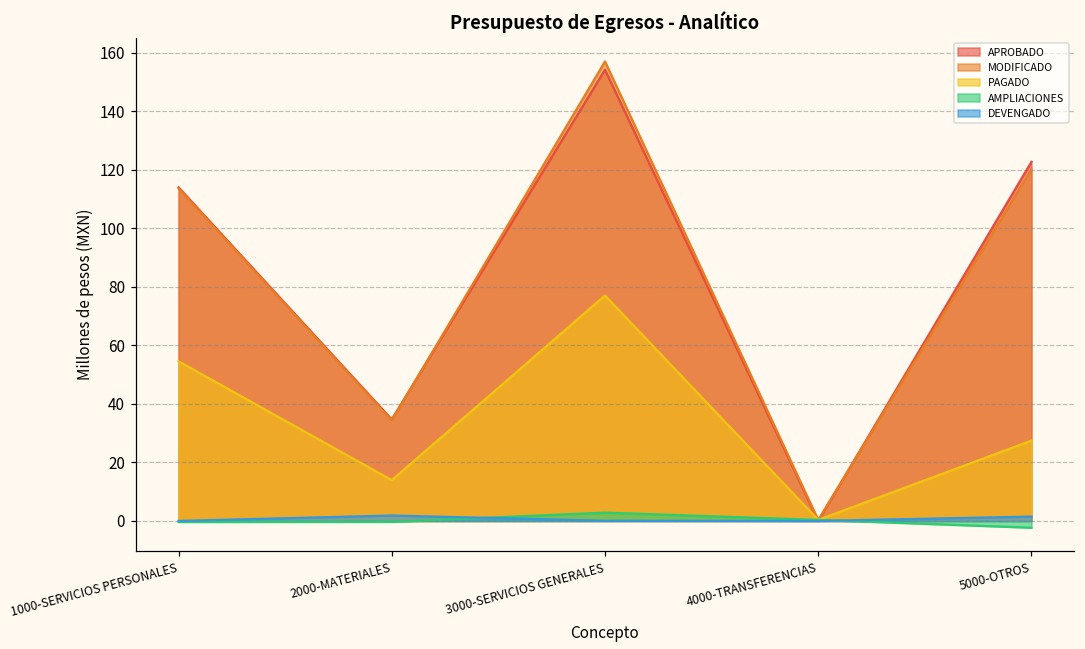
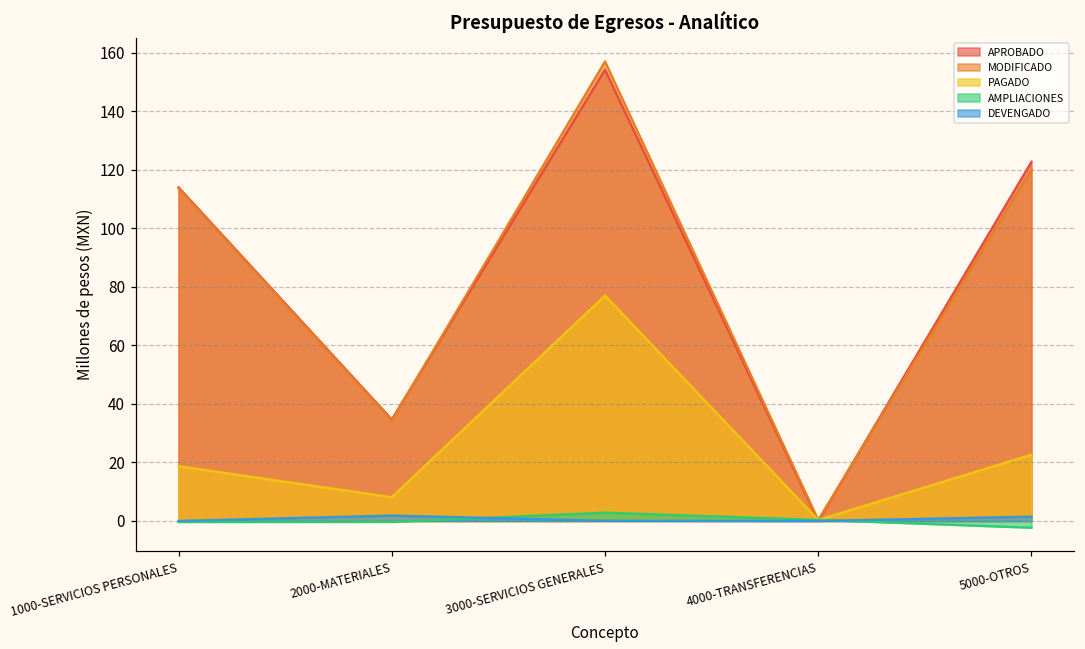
  {
    "PAGADO": {
-     "1000-SERVICIOS PERSONALES": 55,
-     "2000-MATERIALES": 14,
+     "1000-SERVICIOS PERSONALES": 19,
+     "2000-MATERIALES": 8,
      "3000-SERVICIOS GENERALES": 77,
-     "5000-OTROS": 27
+     "5000-OTROS": 23
    },
    "DEVENGADO": {
      "2000-MATERIALES": 2,
      "3000-SERVICIOS GENERALES": 0,
      "5000-OTROS": 1
    }
  }
